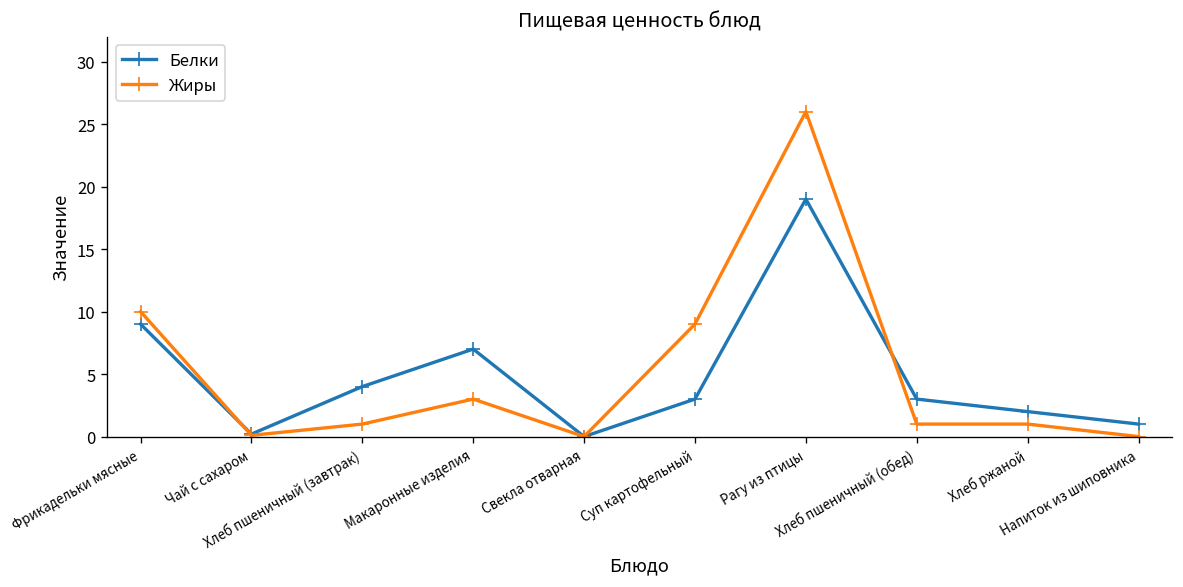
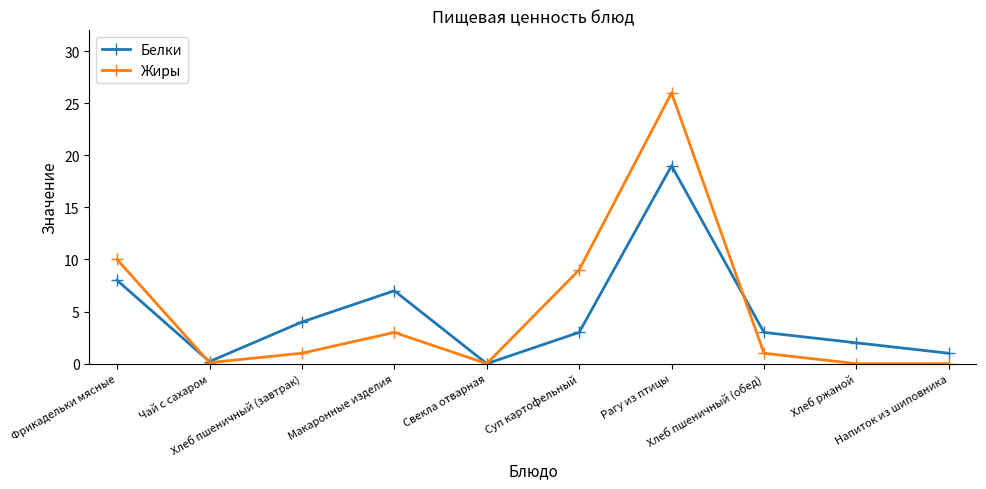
  {
    "Белки": {
-     "Фрикадельки мясные": 9,
+     "Фрикадельки мясные": 8,
      "Хлеб пшеничный (завтрак)": 4,
      "Макаронные изделия": 7,
      "Суп картофельный": 3,
      "Рагу из птицы": 19,
      "Хлеб пшеничный (обед)": 3,
      "Хлеб ржаной": 2,
      "Напиток из шиповника": 1
    },
    "Жиры": {
      "Фрикадельки мясные": 10,
      "Хлеб пшеничный (завтрак)": 1,
      "Макаронные изделия": 3,
      "Суп картофельный": 9,
      "Рагу из птицы": 26,
      "Хлеб пшеничный (обед)": 1,
-     "Хлеб ржаной": 1,
+     "Хлеб ржаной": 0,
      "Напиток из шиповника": 0
    }
  }
